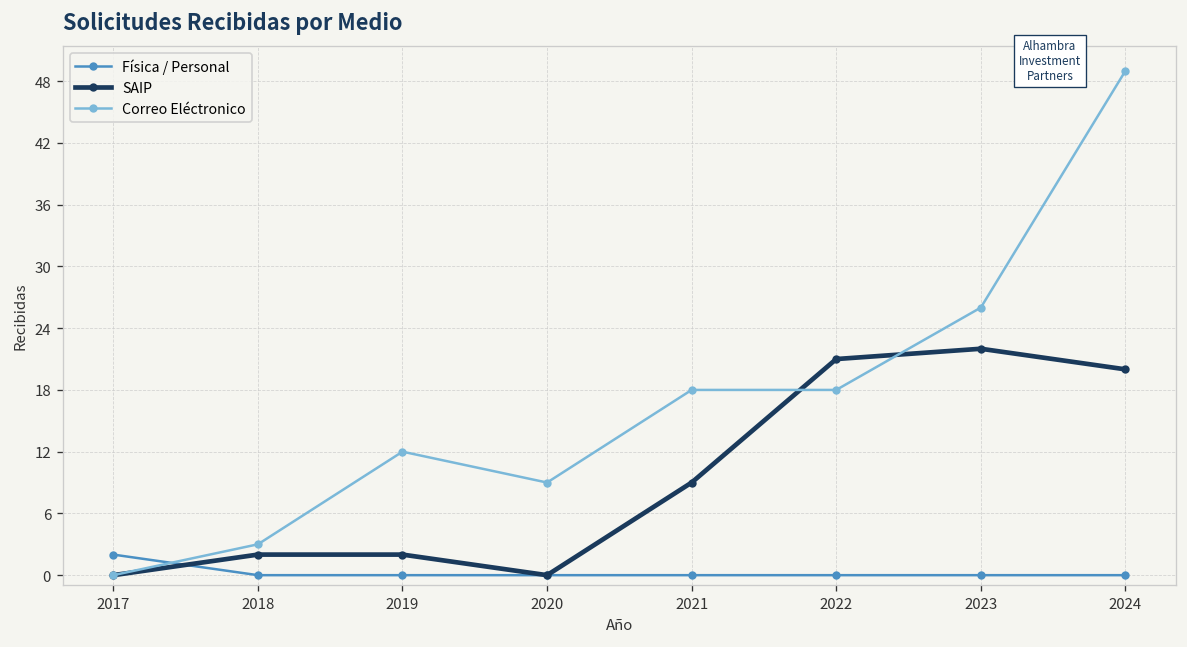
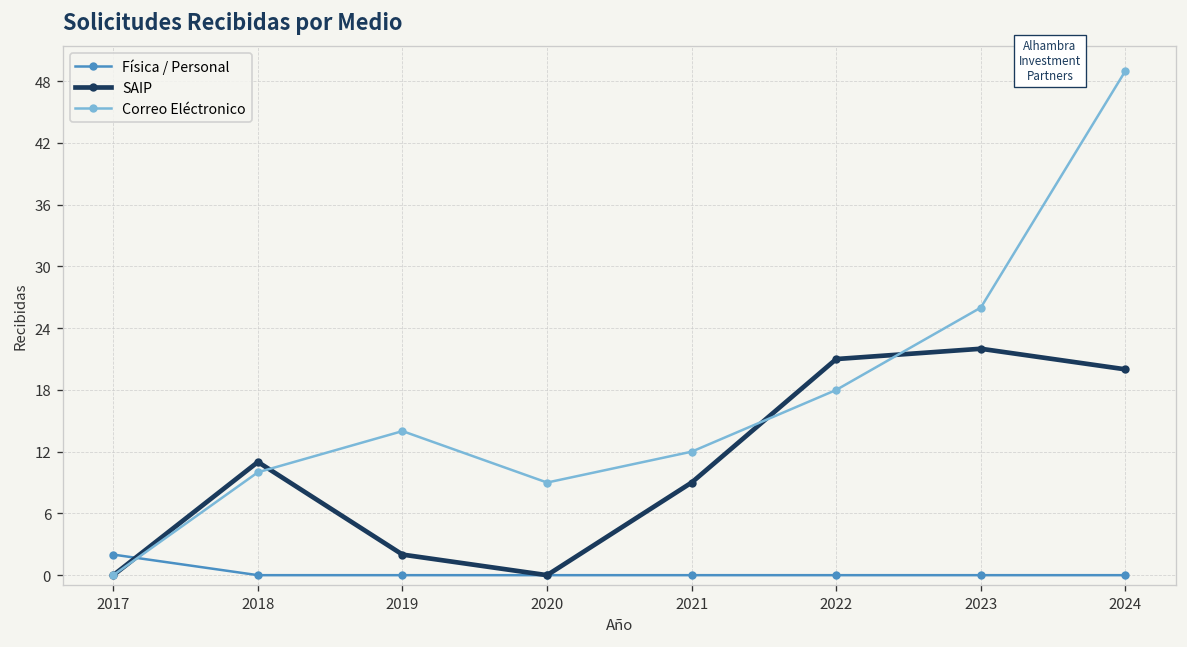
  {
    "Física / Personal": {
      "2017": 2,
      "2018": 0,
      "2019": 0,
      "2021": 0,
      "2022": 0,
      "2023": 0,
      "2024": 0
    },
    "SAIP": {
-     "2018": 2,
+     "2018": 11,
      "2019": 2,
      "2021": 9,
      "2022": 21,
      "2023": 22,
      "2024": 20
    },
    "Correo Eléctronico": {
-     "2018": 3,
-     "2019": 12,
+     "2018": 10,
+     "2019": 14,
      "2020": 9,
-     "2021": 18,
+     "2021": 12,
      "2022": 18,
      "2023": 26,
      "2024": 49
    }
  }
